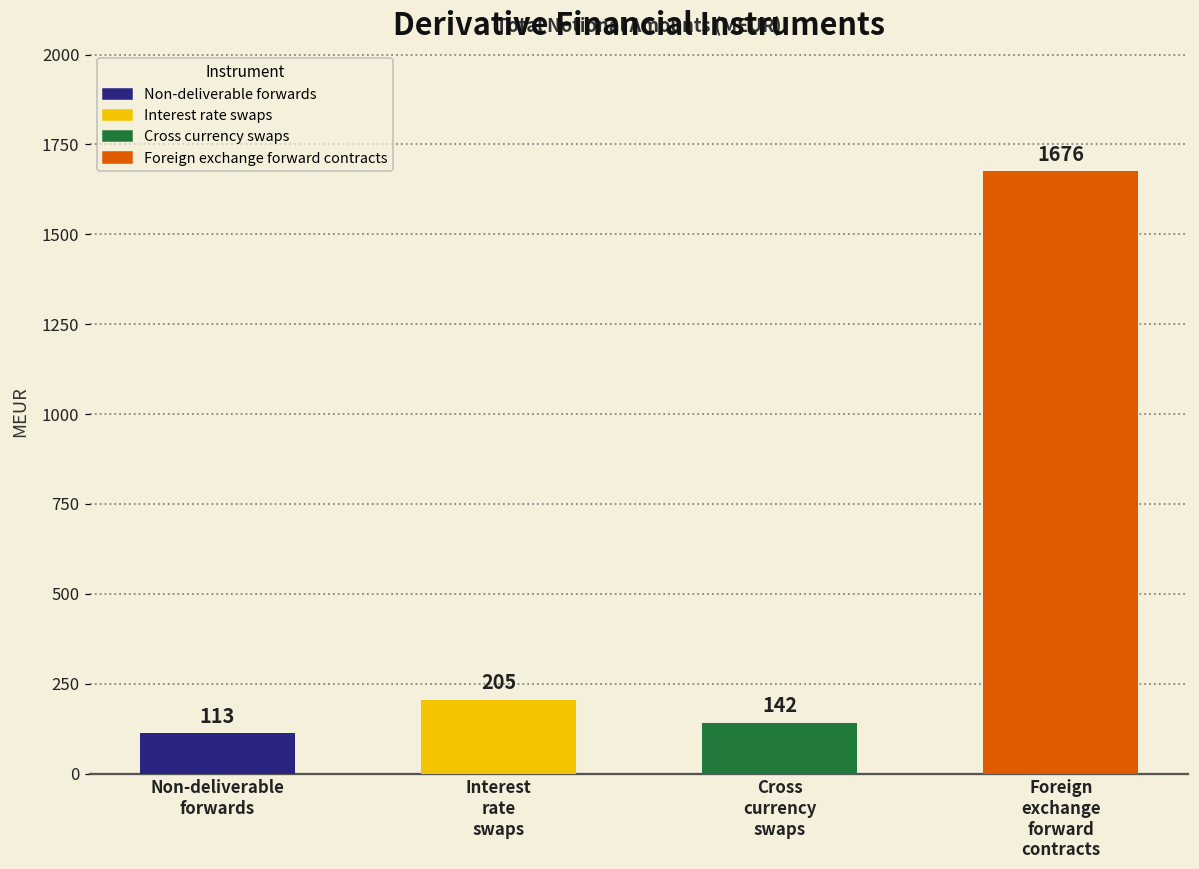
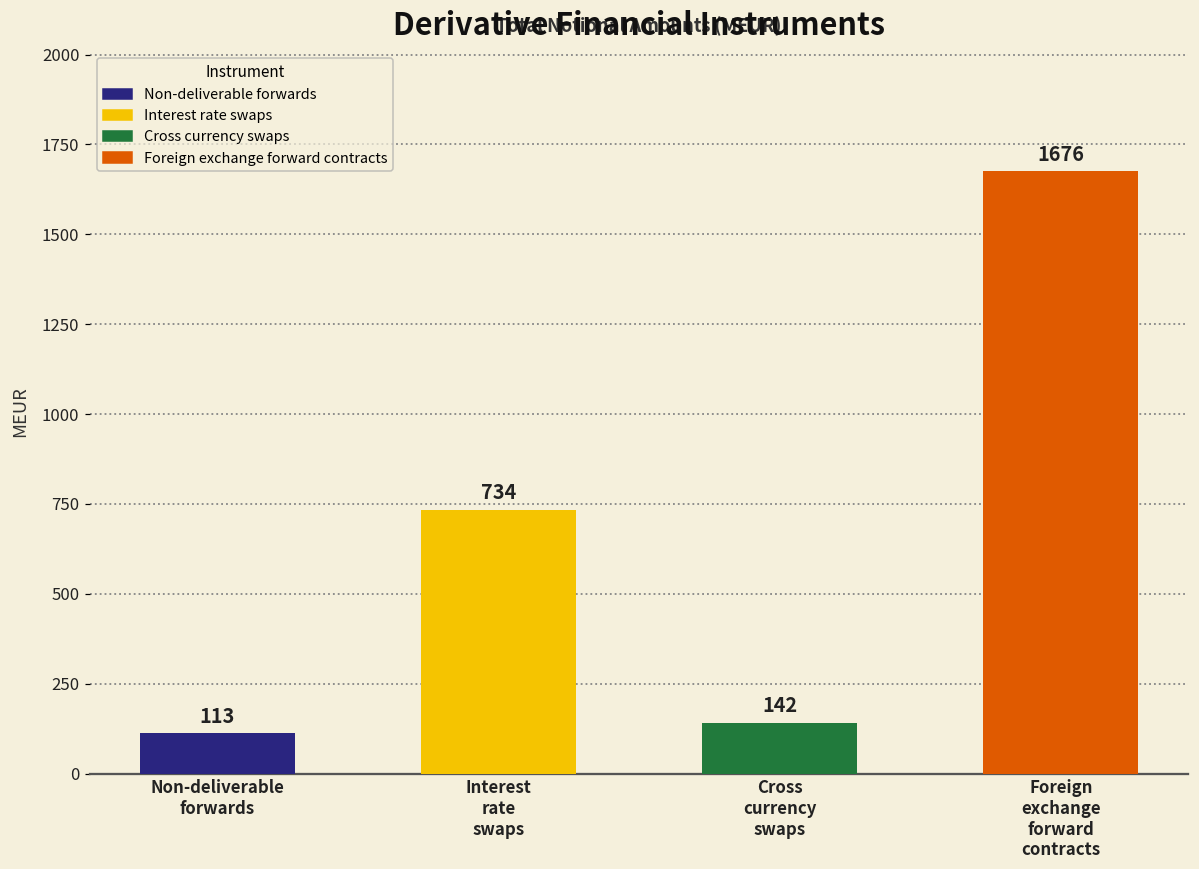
  {
    "Non-deliverable forwards": 113,
-   "Interest rate swaps": 205,
+   "Interest rate swaps": 734,
    "Cross currency swaps": 142,
    "Foreign exchange forward contracts": 1676
  }
